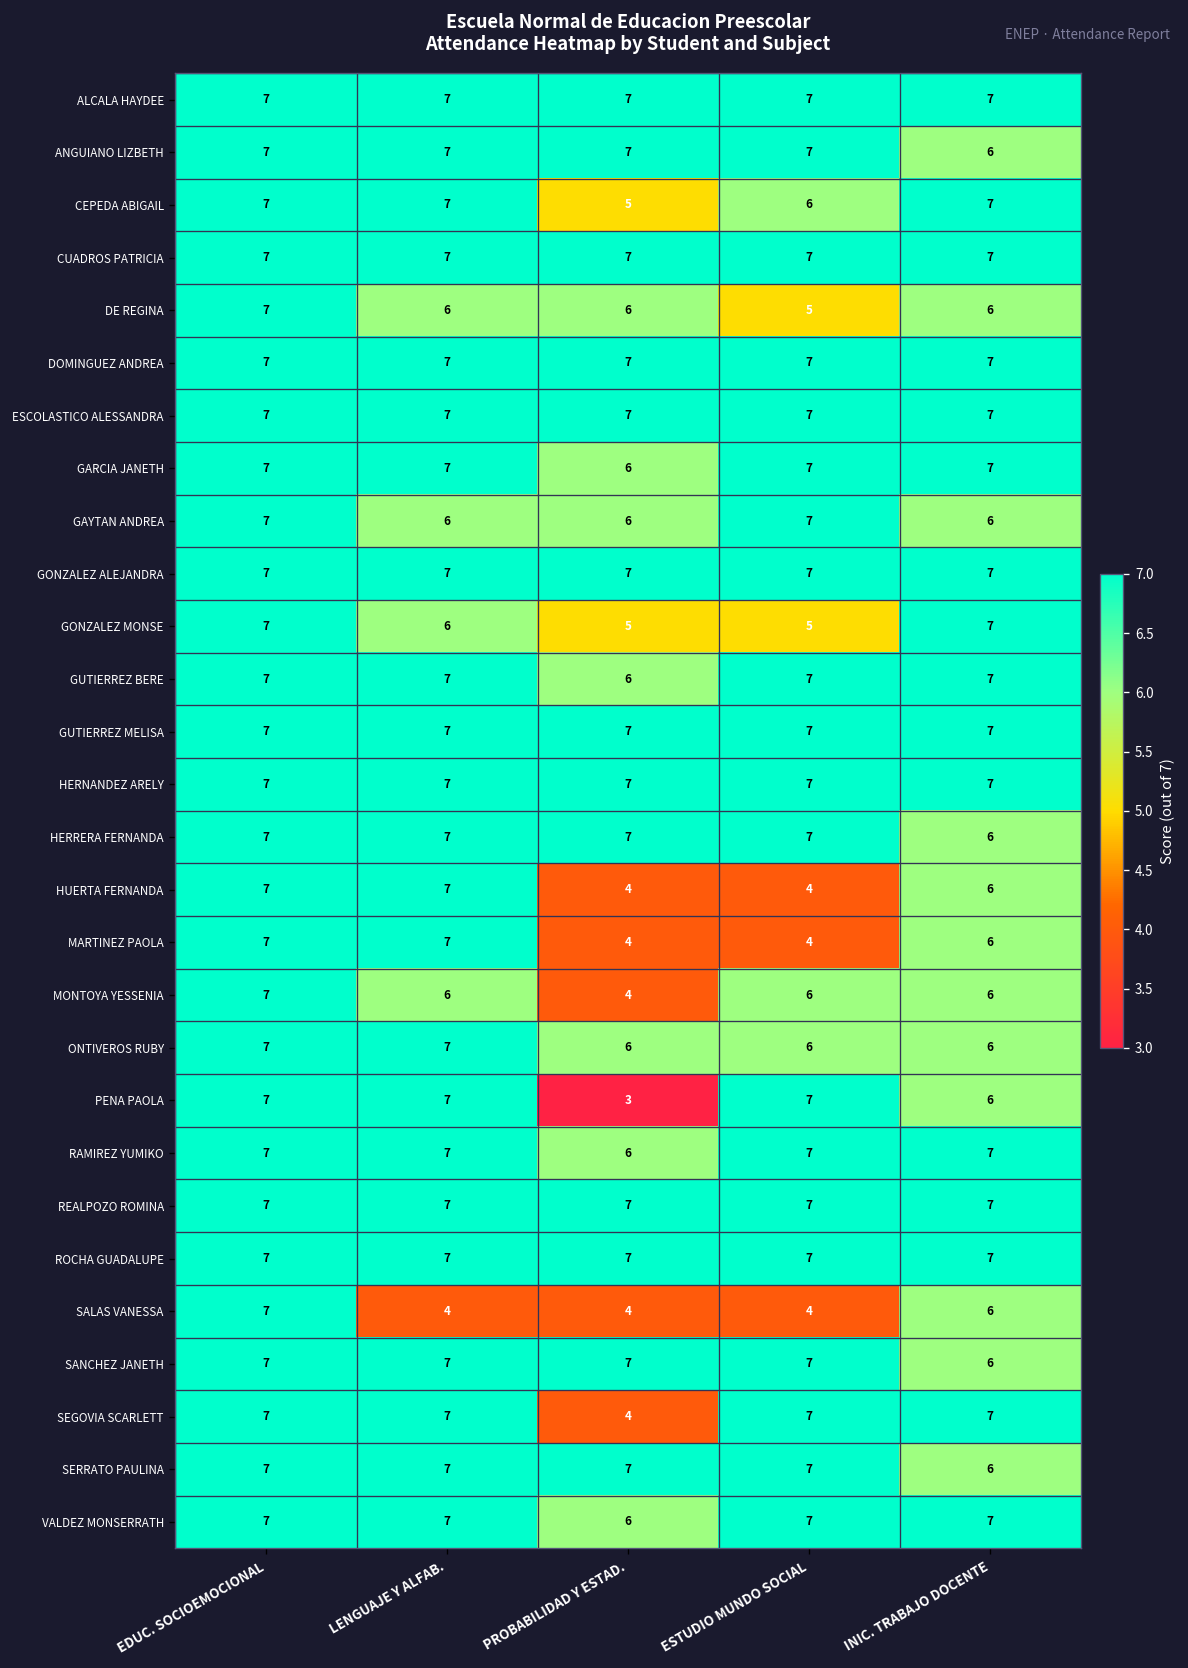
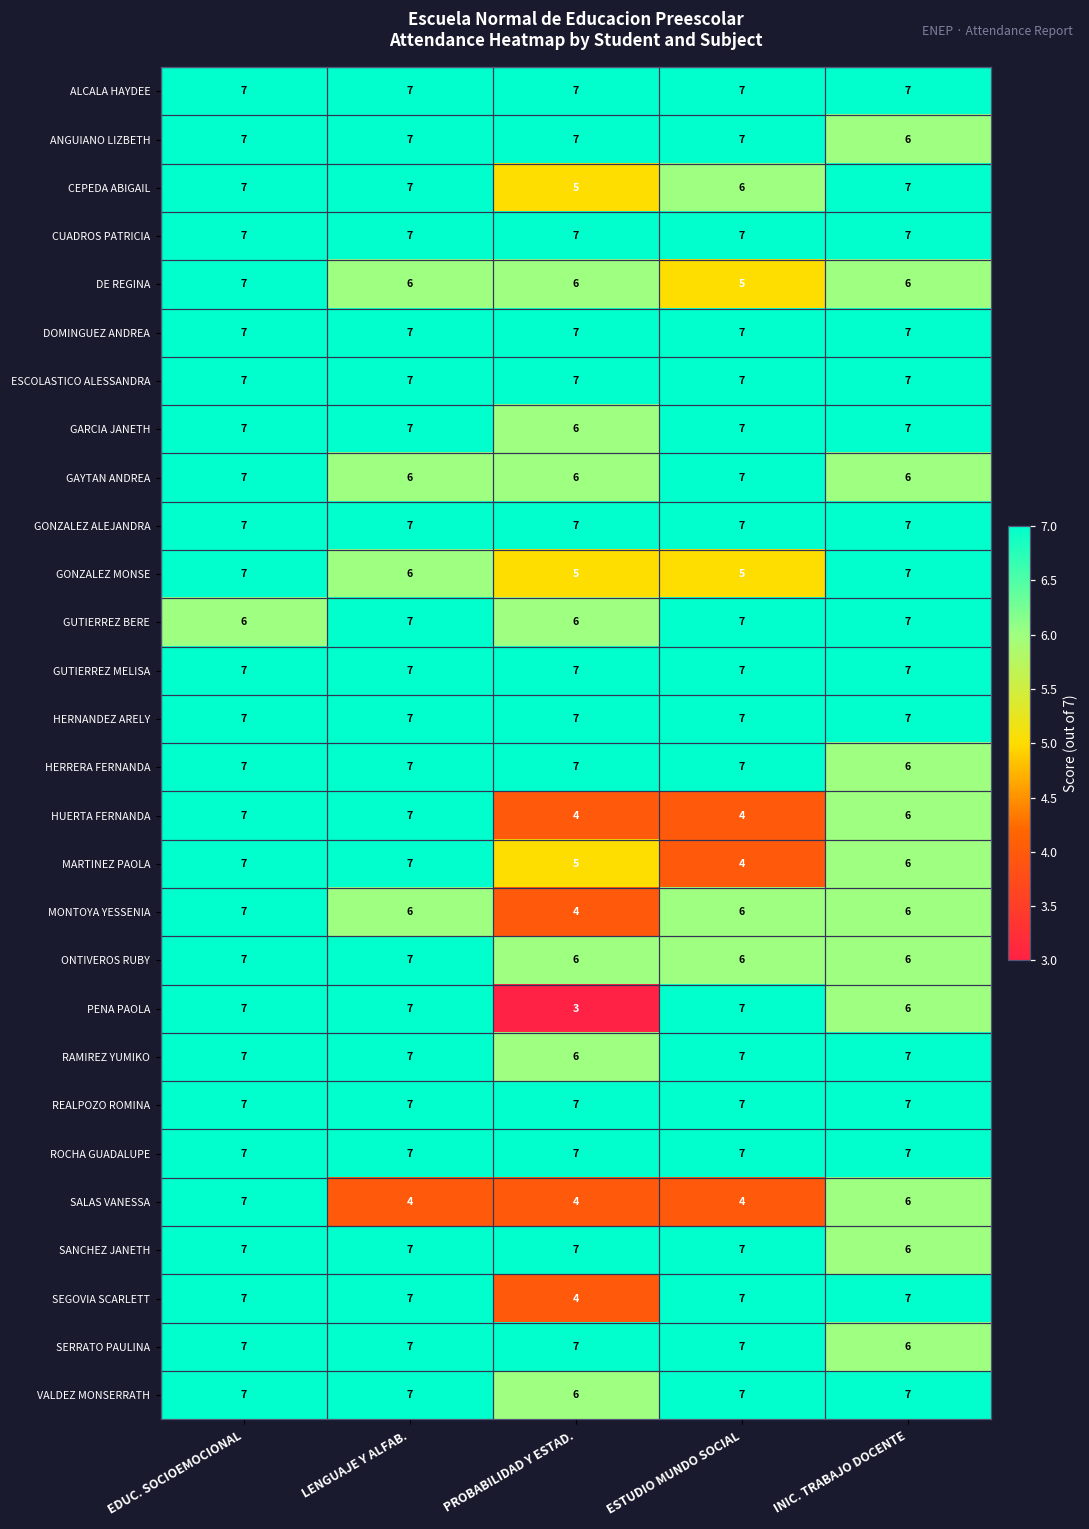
  {
    "ALCALA HAYDEE": {
      "EDUC. SOCIOEMOCIONAL": 7,
      "LENGUAJE Y ALFAB.": 7,
      "PROBABILIDAD Y ESTAD.": 7,
      "ESTUDIO MUNDO SOCIAL": 7,
      "INIC. TRABAJO DOCENTE": 7
    },
    "ANGUIANO LIZBETH": {
      "EDUC. SOCIOEMOCIONAL": 7,
      "LENGUAJE Y ALFAB.": 7,
      "PROBABILIDAD Y ESTAD.": 7,
      "ESTUDIO MUNDO SOCIAL": 7,
      "INIC. TRABAJO DOCENTE": 6
    },
    "CEPEDA ABIGAIL": {
      "EDUC. SOCIOEMOCIONAL": 7,
      "LENGUAJE Y ALFAB.": 7,
      "PROBABILIDAD Y ESTAD.": 5,
      "ESTUDIO MUNDO SOCIAL": 6,
      "INIC. TRABAJO DOCENTE": 7
    },
    "CUADROS PATRICIA": {
      "EDUC. SOCIOEMOCIONAL": 7,
      "LENGUAJE Y ALFAB.": 7,
      "PROBABILIDAD Y ESTAD.": 7,
      "ESTUDIO MUNDO SOCIAL": 7,
      "INIC. TRABAJO DOCENTE": 7
    },
    "DE REGINA": {
      "EDUC. SOCIOEMOCIONAL": 7,
      "LENGUAJE Y ALFAB.": 6,
      "PROBABILIDAD Y ESTAD.": 6,
      "ESTUDIO MUNDO SOCIAL": 5,
      "INIC. TRABAJO DOCENTE": 6
    },
    "DOMINGUEZ ANDREA": {
      "EDUC. SOCIOEMOCIONAL": 7,
      "LENGUAJE Y ALFAB.": 7,
      "PROBABILIDAD Y ESTAD.": 7,
      "ESTUDIO MUNDO SOCIAL": 7,
      "INIC. TRABAJO DOCENTE": 7
    },
    "ESCOLASTICO ALESSANDRA": {
      "EDUC. SOCIOEMOCIONAL": 7,
      "LENGUAJE Y ALFAB.": 7,
      "PROBABILIDAD Y ESTAD.": 7,
      "ESTUDIO MUNDO SOCIAL": 7,
      "INIC. TRABAJO DOCENTE": 7
    },
    "GARCIA JANETH": {
      "EDUC. SOCIOEMOCIONAL": 7,
      "LENGUAJE Y ALFAB.": 7,
      "PROBABILIDAD Y ESTAD.": 6,
      "ESTUDIO MUNDO SOCIAL": 7,
      "INIC. TRABAJO DOCENTE": 7
    },
    "GAYTAN ANDREA": {
      "EDUC. SOCIOEMOCIONAL": 7,
      "LENGUAJE Y ALFAB.": 6,
      "PROBABILIDAD Y ESTAD.": 6,
      "ESTUDIO MUNDO SOCIAL": 7,
      "INIC. TRABAJO DOCENTE": 6
    },
    "GONZALEZ ALEJANDRA": {
      "EDUC. SOCIOEMOCIONAL": 7,
      "LENGUAJE Y ALFAB.": 7,
      "PROBABILIDAD Y ESTAD.": 7,
      "ESTUDIO MUNDO SOCIAL": 7,
      "INIC. TRABAJO DOCENTE": 7
    },
    "GONZALEZ MONSE": {
      "EDUC. SOCIOEMOCIONAL": 7,
      "LENGUAJE Y ALFAB.": 6,
      "PROBABILIDAD Y ESTAD.": 5,
      "ESTUDIO MUNDO SOCIAL": 5,
      "INIC. TRABAJO DOCENTE": 7
    },
    "GUTIERREZ BERE": {
-     "EDUC. SOCIOEMOCIONAL": 7,
+     "EDUC. SOCIOEMOCIONAL": 6,
      "LENGUAJE Y ALFAB.": 7,
      "PROBABILIDAD Y ESTAD.": 6,
      "ESTUDIO MUNDO SOCIAL": 7,
      "INIC. TRABAJO DOCENTE": 7
    },
    "GUTIERREZ MELISA": {
      "EDUC. SOCIOEMOCIONAL": 7,
      "LENGUAJE Y ALFAB.": 7,
      "PROBABILIDAD Y ESTAD.": 7,
      "ESTUDIO MUNDO SOCIAL": 7,
      "INIC. TRABAJO DOCENTE": 7
    },
    "HERNANDEZ ARELY": {
      "EDUC. SOCIOEMOCIONAL": 7,
      "LENGUAJE Y ALFAB.": 7,
      "PROBABILIDAD Y ESTAD.": 7,
      "ESTUDIO MUNDO SOCIAL": 7,
      "INIC. TRABAJO DOCENTE": 7
    },
    "HERRERA FERNANDA": {
      "EDUC. SOCIOEMOCIONAL": 7,
      "LENGUAJE Y ALFAB.": 7,
      "PROBABILIDAD Y ESTAD.": 7,
      "ESTUDIO MUNDO SOCIAL": 7,
      "INIC. TRABAJO DOCENTE": 6
    },
    "HUERTA FERNANDA": {
      "EDUC. SOCIOEMOCIONAL": 7,
      "LENGUAJE Y ALFAB.": 7,
      "PROBABILIDAD Y ESTAD.": 4,
      "ESTUDIO MUNDO SOCIAL": 4,
      "INIC. TRABAJO DOCENTE": 6
    },
    "MARTINEZ PAOLA": {
      "EDUC. SOCIOEMOCIONAL": 7,
      "LENGUAJE Y ALFAB.": 7,
-     "PROBABILIDAD Y ESTAD.": 4,
+     "PROBABILIDAD Y ESTAD.": 5,
      "ESTUDIO MUNDO SOCIAL": 4,
      "INIC. TRABAJO DOCENTE": 6
    },
    "MONTOYA YESSENIA": {
      "EDUC. SOCIOEMOCIONAL": 7,
      "LENGUAJE Y ALFAB.": 6,
      "PROBABILIDAD Y ESTAD.": 4,
      "ESTUDIO MUNDO SOCIAL": 6,
      "INIC. TRABAJO DOCENTE": 6
    },
    "ONTIVEROS RUBY": {
      "EDUC. SOCIOEMOCIONAL": 7,
      "LENGUAJE Y ALFAB.": 7,
      "PROBABILIDAD Y ESTAD.": 6,
      "ESTUDIO MUNDO SOCIAL": 6,
      "INIC. TRABAJO DOCENTE": 6
    },
    "PENA PAOLA": {
      "EDUC. SOCIOEMOCIONAL": 7,
      "LENGUAJE Y ALFAB.": 7,
      "PROBABILIDAD Y ESTAD.": 3,
      "ESTUDIO MUNDO SOCIAL": 7,
      "INIC. TRABAJO DOCENTE": 6
    },
    "RAMIREZ YUMIKO": {
      "EDUC. SOCIOEMOCIONAL": 7,
      "LENGUAJE Y ALFAB.": 7,
      "PROBABILIDAD Y ESTAD.": 6,
      "ESTUDIO MUNDO SOCIAL": 7,
      "INIC. TRABAJO DOCENTE": 7
    },
    "REALPOZO ROMINA": {
      "EDUC. SOCIOEMOCIONAL": 7,
      "LENGUAJE Y ALFAB.": 7,
      "PROBABILIDAD Y ESTAD.": 7,
      "ESTUDIO MUNDO SOCIAL": 7,
      "INIC. TRABAJO DOCENTE": 7
    },
    "ROCHA GUADALUPE": {
      "EDUC. SOCIOEMOCIONAL": 7,
      "LENGUAJE Y ALFAB.": 7,
      "PROBABILIDAD Y ESTAD.": 7,
      "ESTUDIO MUNDO SOCIAL": 7,
      "INIC. TRABAJO DOCENTE": 7
    },
    "SALAS VANESSA": {
      "EDUC. SOCIOEMOCIONAL": 7,
      "LENGUAJE Y ALFAB.": 4,
      "PROBABILIDAD Y ESTAD.": 4,
      "ESTUDIO MUNDO SOCIAL": 4,
      "INIC. TRABAJO DOCENTE": 6
    },
    "SANCHEZ JANETH": {
      "EDUC. SOCIOEMOCIONAL": 7,
      "LENGUAJE Y ALFAB.": 7,
      "PROBABILIDAD Y ESTAD.": 7,
      "ESTUDIO MUNDO SOCIAL": 7,
      "INIC. TRABAJO DOCENTE": 6
    },
    "SEGOVIA SCARLETT": {
      "EDUC. SOCIOEMOCIONAL": 7,
      "LENGUAJE Y ALFAB.": 7,
      "PROBABILIDAD Y ESTAD.": 4,
      "ESTUDIO MUNDO SOCIAL": 7,
      "INIC. TRABAJO DOCENTE": 7
    },
    "SERRATO PAULINA": {
      "EDUC. SOCIOEMOCIONAL": 7,
      "LENGUAJE Y ALFAB.": 7,
      "PROBABILIDAD Y ESTAD.": 7,
      "ESTUDIO MUNDO SOCIAL": 7,
      "INIC. TRABAJO DOCENTE": 6
    },
    "VALDEZ MONSERRATH": {
      "EDUC. SOCIOEMOCIONAL": 7,
      "LENGUAJE Y ALFAB.": 7,
      "PROBABILIDAD Y ESTAD.": 6,
      "ESTUDIO MUNDO SOCIAL": 7,
      "INIC. TRABAJO DOCENTE": 7
    }
  }
